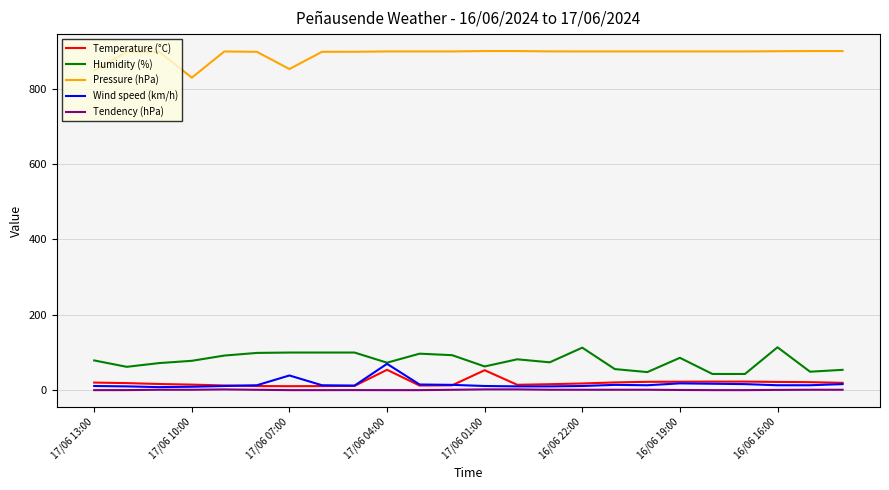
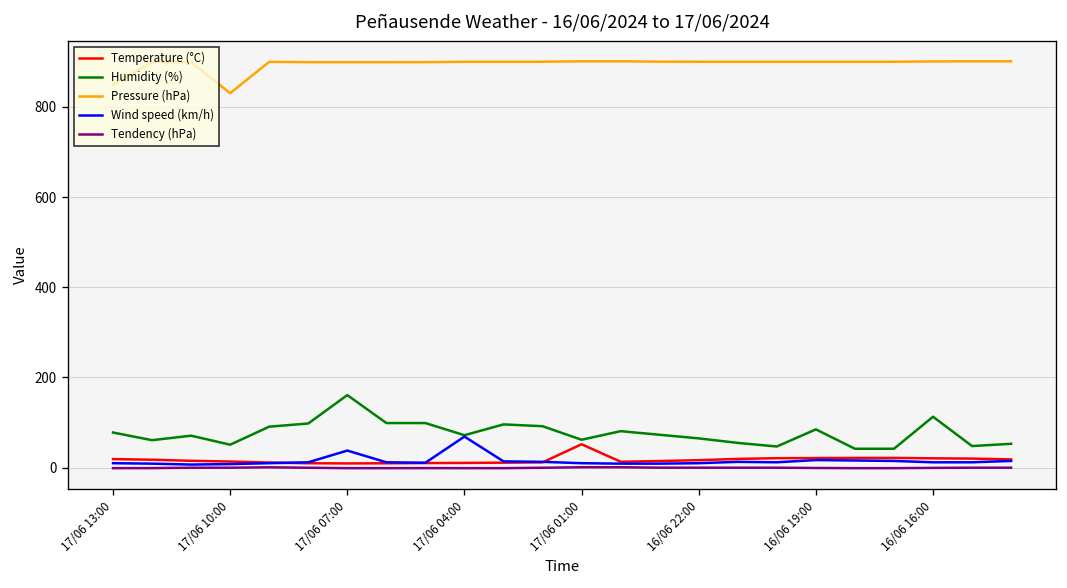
  {
    "Temperature (°C)": {
      "17/06 13:00": 20,
      "17/06 07:00": 10,
-     "17/06 04:00": 50,
+     "17/06 04:00": 10,
      "17/06 01:00": 50,
      "16/06 16:00": 20
    },
    "Humidity (%)": {
      "17/06 13:00": 80,
-     "17/06 10:00": 80,
-     "17/06 07:00": 100,
+     "17/06 10:00": 50,
+     "17/06 07:00": 160,
      "17/06 01:00": 60,
-     "16/06 22:00": 110,
+     "16/06 22:00": 70,
      "16/06 19:00": 90,
      "16/06 16:00": 110
    },
    "Pressure (hPa)": {
      "17/06 10:00": 830,
-     "17/06 07:00": 850,
+     "17/06 07:00": 900,
      "17/06 04:00": 900,
      "17/06 01:00": 900,
      "16/06 22:00": 900,
      "16/06 19:00": 900,
      "16/06 16:00": 900
    },
    "Wind speed (km/h)": {
      "17/06 13:00": 10,
      "17/06 07:00": 40,
      "17/06 01:00": 10,
      "16/06 16:00": 10
    },
    "Tendency (hPa)": {
      "17/06 13:00": 0,
      "17/06 10:00": 0,
      "17/06 07:00": 0,
      "17/06 04:00": 0,
      "17/06 01:00": 0,
      "16/06 22:00": 0,
      "16/06 19:00": 0,
      "16/06 16:00": 0
    }
  }
